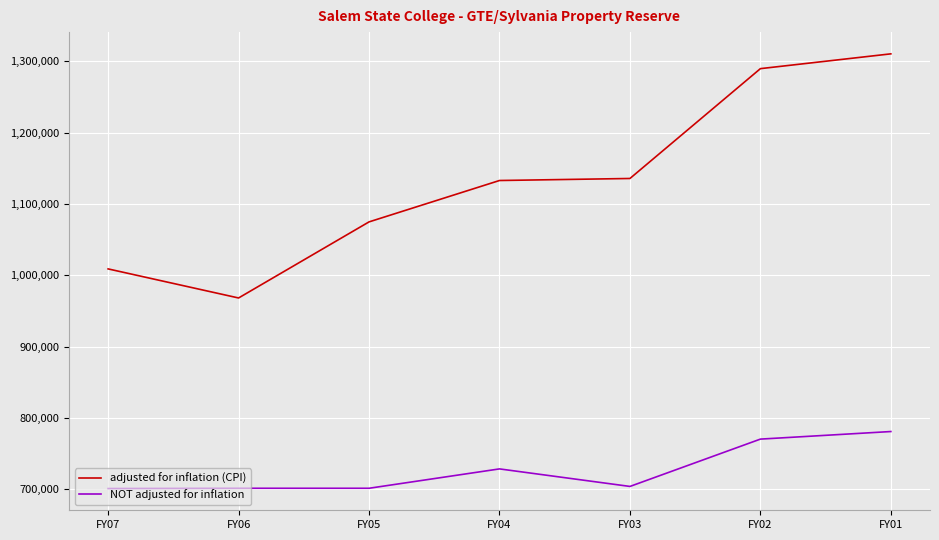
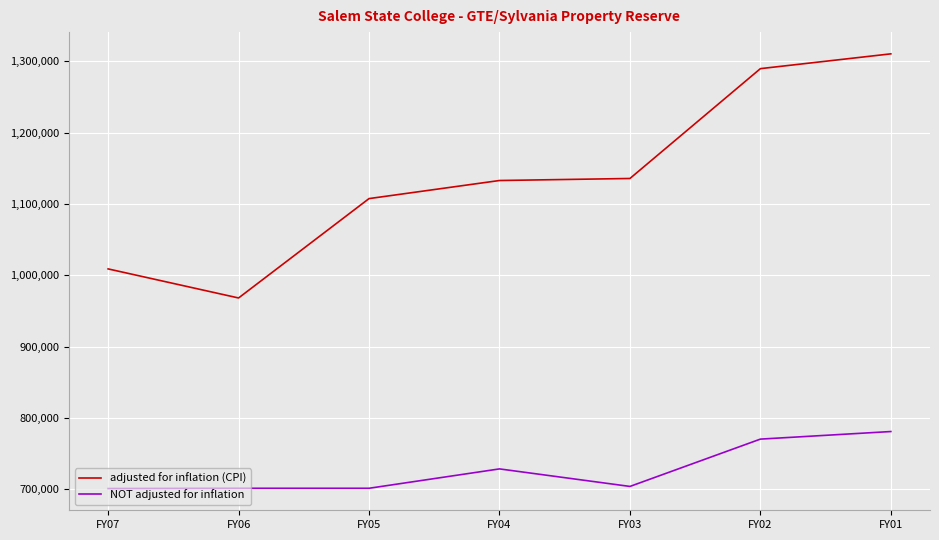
  {
    "adjusted for inflation (CPI)": {
      "FY07": "1,010,000",
      "FY06": "970,000",
-     "FY05": "1,070,000",
+     "FY05": "1,110,000",
      "FY04": "1,130,000",
      "FY03": "1,140,000",
      "FY02": "1,290,000",
      "FY01": "1,310,000"
    },
    "NOT adjusted for inflation": {
      "FY05": "700,000",
      "FY04": "730,000",
      "FY03": "700,000",
      "FY02": "770,000",
      "FY01": "780,000"
    }
  }
